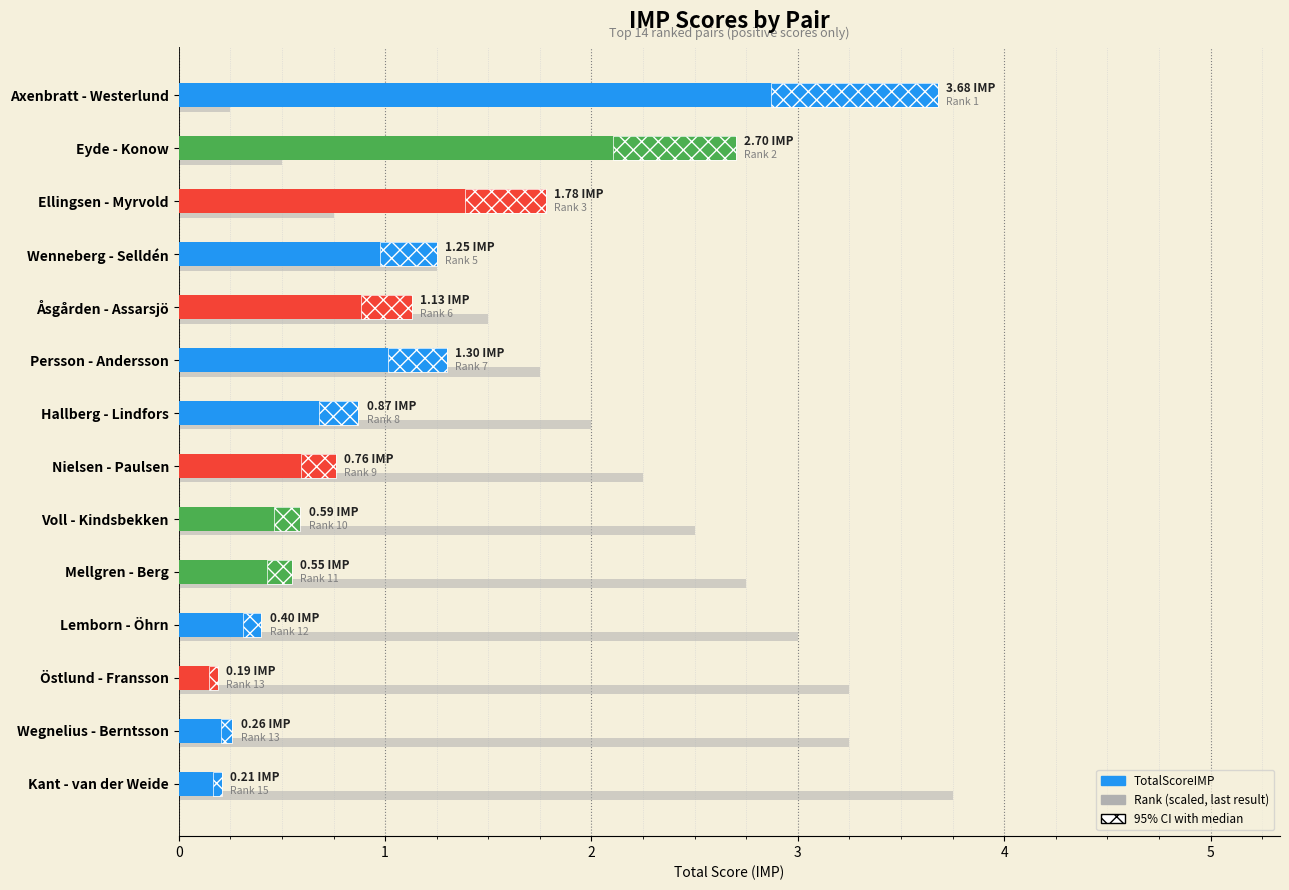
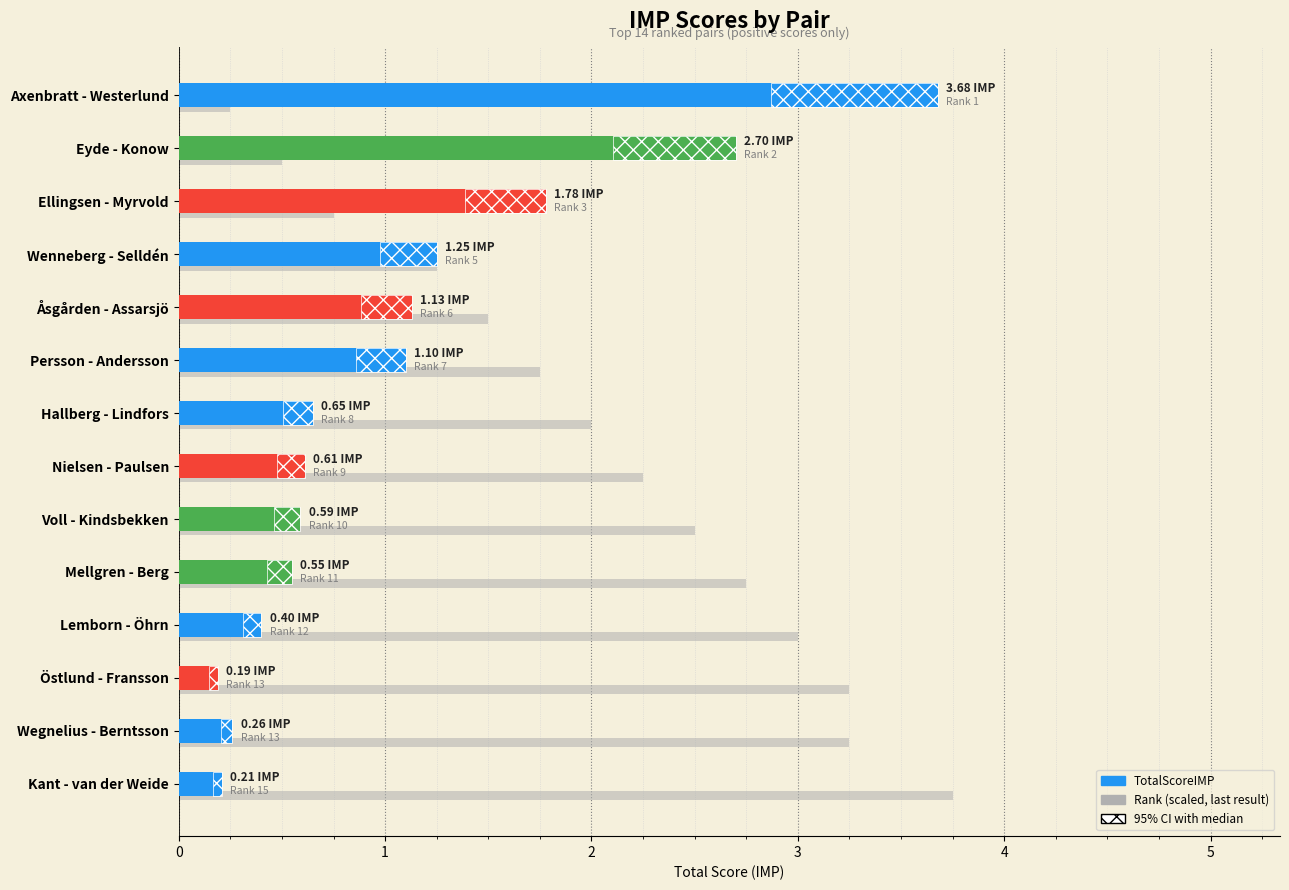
  {
    "TotalScoreIMP": {
      "Axenbratt - Westerlund": 3.68,
      "Eyde - Konow": 2.70,
      "Ellingsen - Myrvold": 1.78,
      "Wenneberg - Selldén": 1.25,
      "Åsgården - Assarsjö": 1.13,
-     "Persson - Andersson": 1.30,
-     "Hallberg - Lindfors": 0.87,
-     "Nielsen - Paulsen": 0.76,
+     "Persson - Andersson": 1.10,
+     "Hallberg - Lindfors": 0.65,
+     "Nielsen - Paulsen": 0.61,
      "Voll - Kindsbekken": 0.59,
      "Mellgren - Berg": 0.55,
      "Lemborn - Öhrn": 0.40,
      "Östlund - Fransson": 0.19,
      "Wegnelius - Berntsson": 0.26,
      "Kant - van der Weide": 0.21
    }
  }
